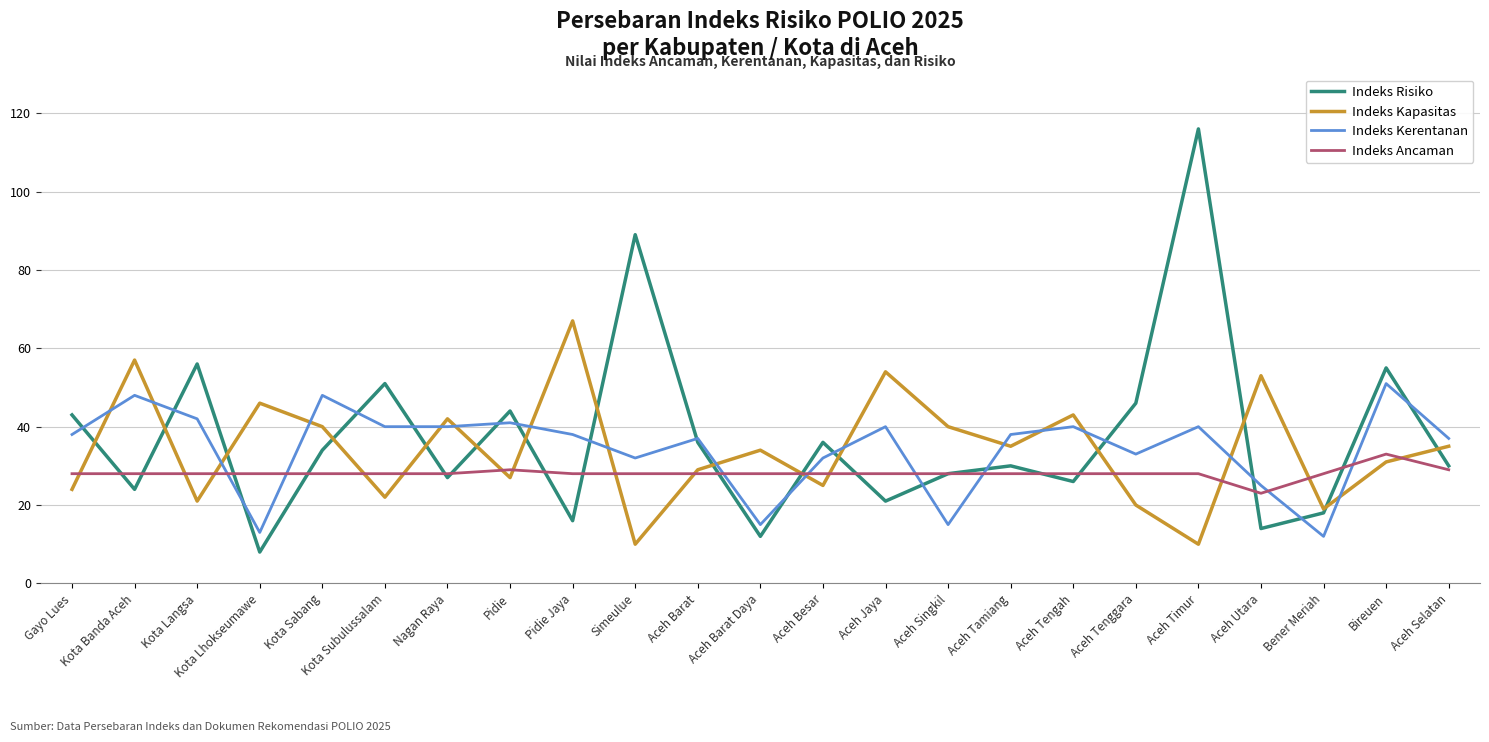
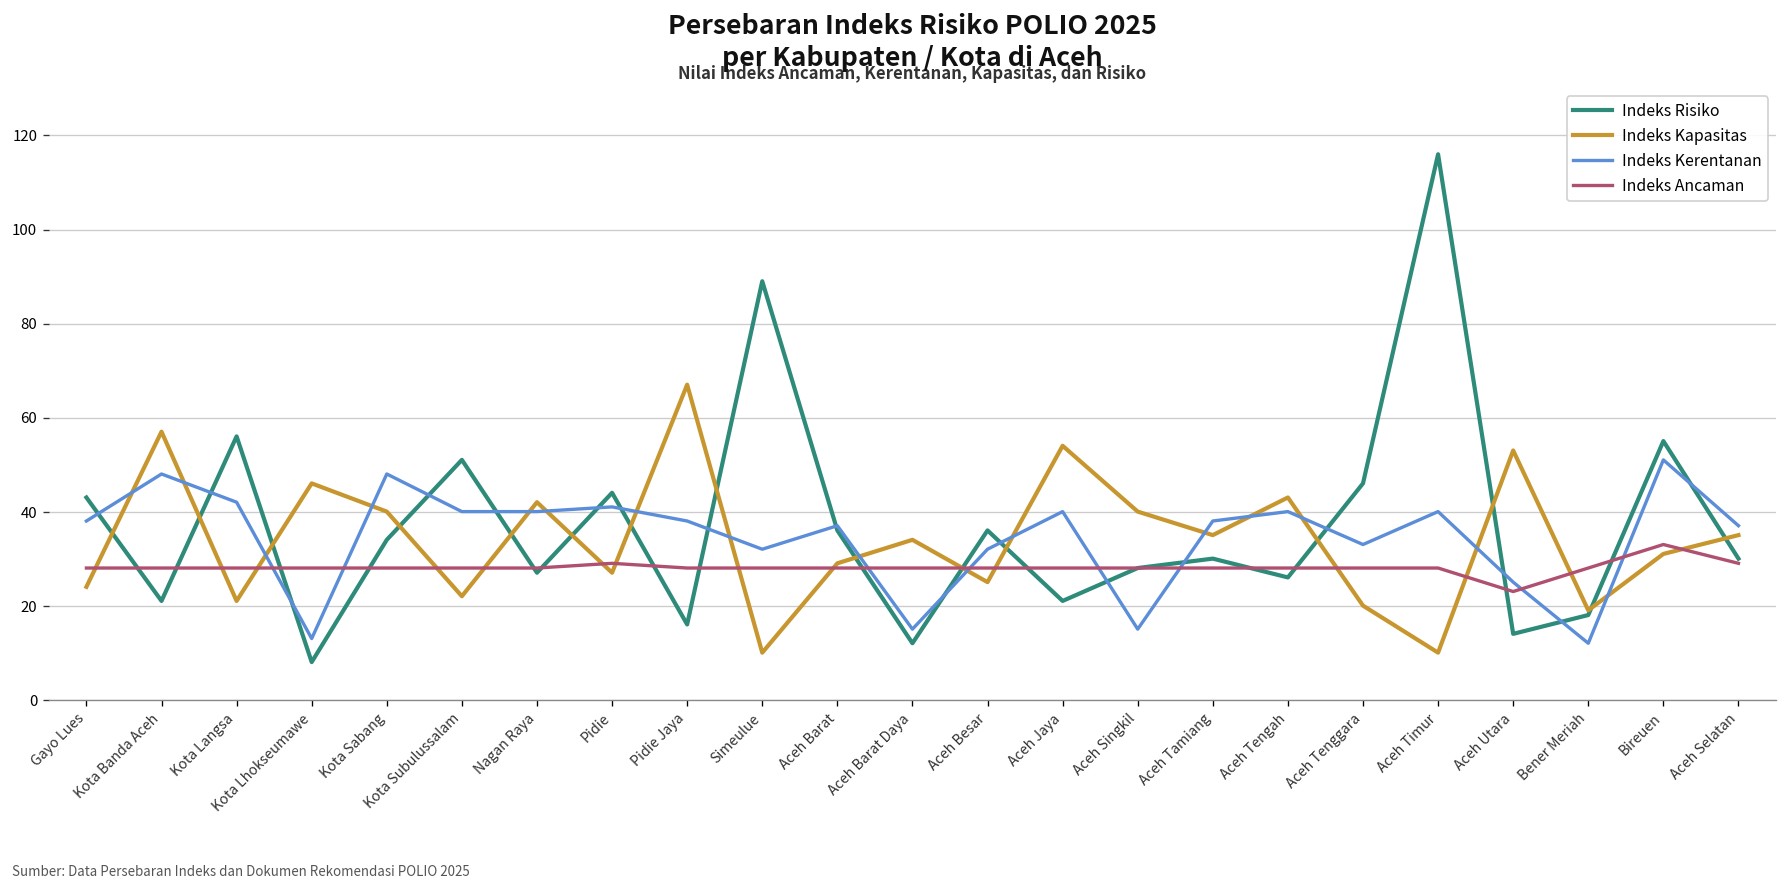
  {
    "Indeks Risiko": {
      "Gayo Lues": 43,
-     "Kota Banda Aceh": 24,
+     "Kota Banda Aceh": 21,
      "Kota Langsa": 56,
      "Kota Lhokseumawe": 8,
      "Kota Sabang": 34,
      "Kota Subulussalam": 51,
      "Nagan Raya": 27,
      "Pidie": 44,
      "Pidie Jaya": 16,
      "Simeulue": 89,
      "Aceh Barat": 36,
      "Aceh Barat Daya": 12,
      "Aceh Besar": 36,
      "Aceh Jaya": 21,
      "Aceh Tamiang": 30,
      "Aceh Tengah": 26,
      "Aceh Tenggara": 46,
      "Aceh Timur": 116,
      "Aceh Utara": 14,
      "Bener Meriah": 18,
      "Bireuen": 55,
      "Aceh Selatan": 30
    },
    "Indeks Kapasitas": {
      "Gayo Lues": 24,
      "Kota Banda Aceh": 57,
      "Kota Langsa": 21,
      "Kota Lhokseumawe": 46,
      "Kota Sabang": 40,
      "Kota Subulussalam": 22,
      "Nagan Raya": 42,
      "Pidie": 27,
      "Pidie Jaya": 67,
      "Simeulue": 10,
      "Aceh Barat": 29,
      "Aceh Barat Daya": 34,
      "Aceh Besar": 25,
      "Aceh Jaya": 54,
      "Aceh Singkil": 40,
      "Aceh Tamiang": 35,
      "Aceh Tengah": 43,
      "Aceh Tenggara": 20,
      "Aceh Timur": 10,
      "Aceh Utara": 53,
      "Bener Meriah": 19,
      "Bireuen": 31,
      "Aceh Selatan": 35
    },
    "Indeks Kerentanan": {
      "Gayo Lues": 38,
      "Kota Banda Aceh": 48,
      "Kota Langsa": 42,
      "Kota Lhokseumawe": 13,
      "Kota Sabang": 48,
      "Kota Subulussalam": 40,
      "Nagan Raya": 40,
      "Pidie": 41,
      "Pidie Jaya": 38,
      "Simeulue": 32,
      "Aceh Barat": 37,
      "Aceh Barat Daya": 15,
      "Aceh Besar": 32,
      "Aceh Jaya": 40,
      "Aceh Singkil": 15,
      "Aceh Tamiang": 38,
      "Aceh Tengah": 40,
      "Aceh Tenggara": 33,
      "Aceh Timur": 40,
      "Aceh Utara": 25,
      "Bener Meriah": 12,
      "Bireuen": 51,
      "Aceh Selatan": 37
    },
    "Indeks Ancaman": {
      "Gayo Lues": 28,
      "Kota Banda Aceh": 28,
      "Kota Langsa": 28,
      "Kota Lhokseumawe": 28,
      "Kota Sabang": 28,
      "Kota Subulussalam": 28,
      "Nagan Raya": 28,
      "Pidie": 29,
      "Pidie Jaya": 28,
      "Simeulue": 28,
      "Aceh Barat": 28,
      "Aceh Barat Daya": 28,
      "Aceh Besar": 28,
      "Aceh Jaya": 28,
      "Aceh Tamiang": 28,
      "Aceh Tengah": 28,
      "Aceh Tenggara": 28,
      "Aceh Timur": 28,
      "Aceh Utara": 23,
      "Bener Meriah": 28,
      "Bireuen": 33,
      "Aceh Selatan": 29
    }
  }
